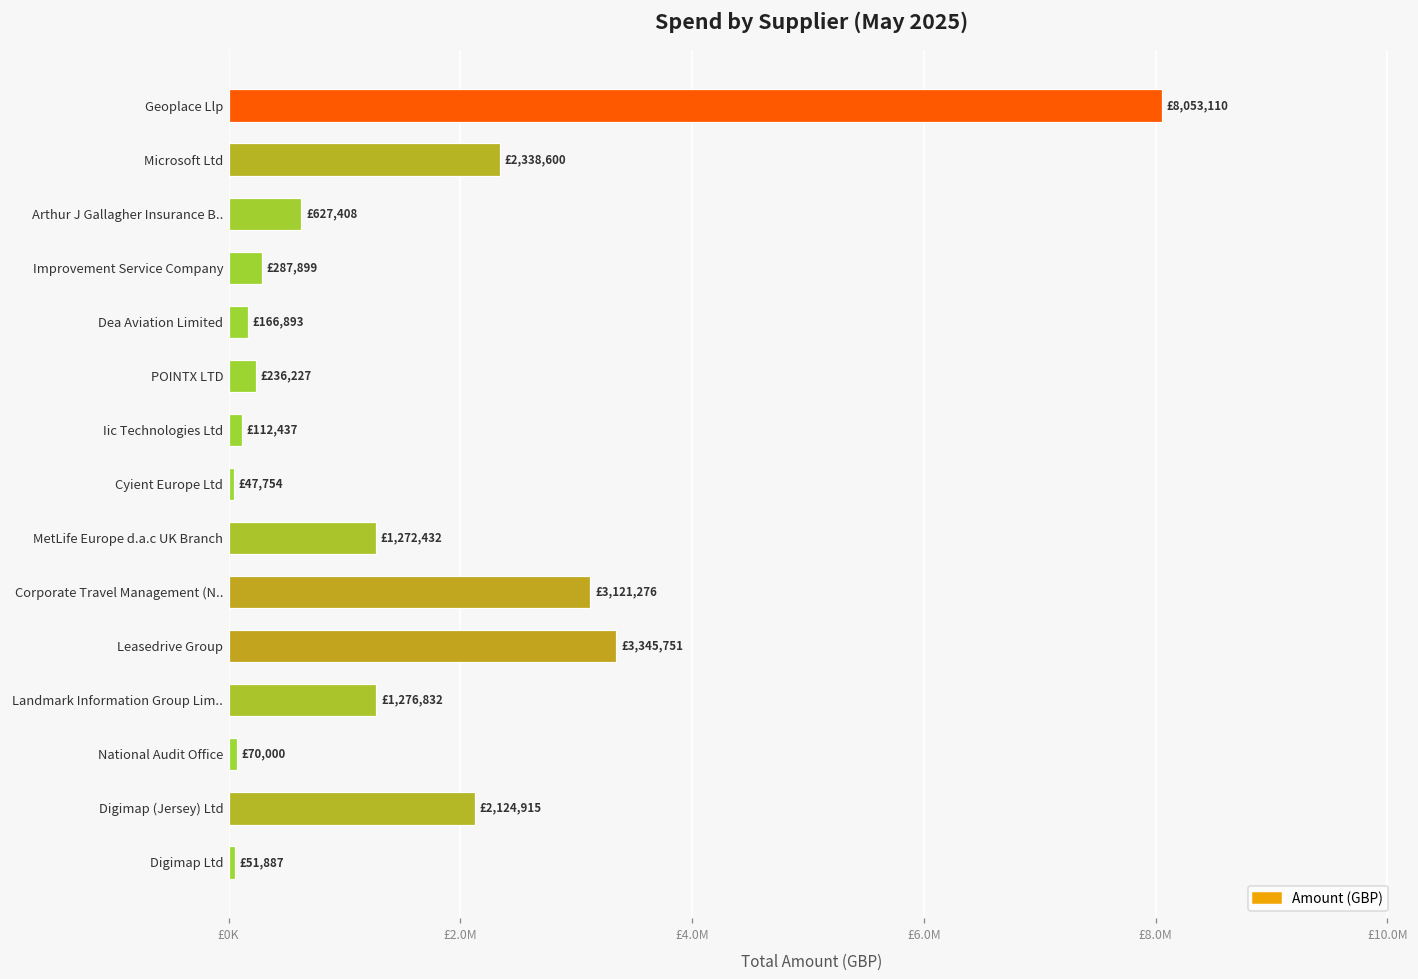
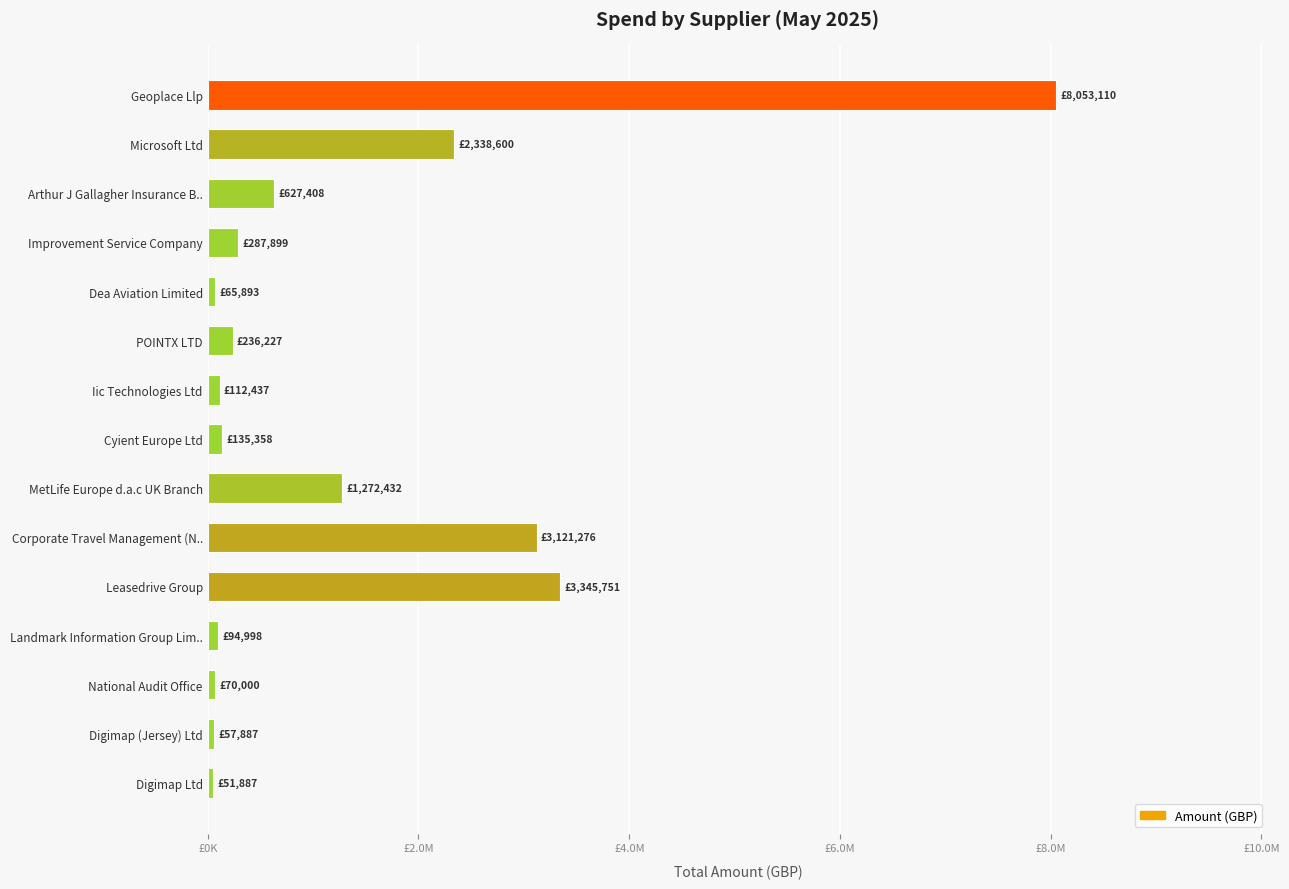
  {
    "Geoplace Llp": "£8,053,110",
    "Microsoft Ltd": "£2,338,600",
    "Arthur J Gallagher Insurance B..": "£627,408",
    "Improvement Service Company": "£287,899",
-   "Dea Aviation Limited": "£166,893",
+   "Dea Aviation Limited": "£65,893",
    "POINTX LTD": "£236,227",
    "Iic Technologies Ltd": "£112,437",
-   "Cyient Europe Ltd": "£47,754",
+   "Cyient Europe Ltd": "£135,358",
    "MetLife Europe d.a.c UK Branch": "£1,272,432",
    "Corporate Travel Management (N..": "£3,121,276",
    "Leasedrive Group": "£3,345,751",
-   "Landmark Information Group Lim..": "£1,276,832",
+   "Landmark Information Group Lim..": "£94,998",
    "National Audit Office": "£70,000",
-   "Digimap (Jersey) Ltd": "£2,124,915",
+   "Digimap (Jersey) Ltd": "£57,887",
    "Digimap Ltd": "£51,887"
  }
